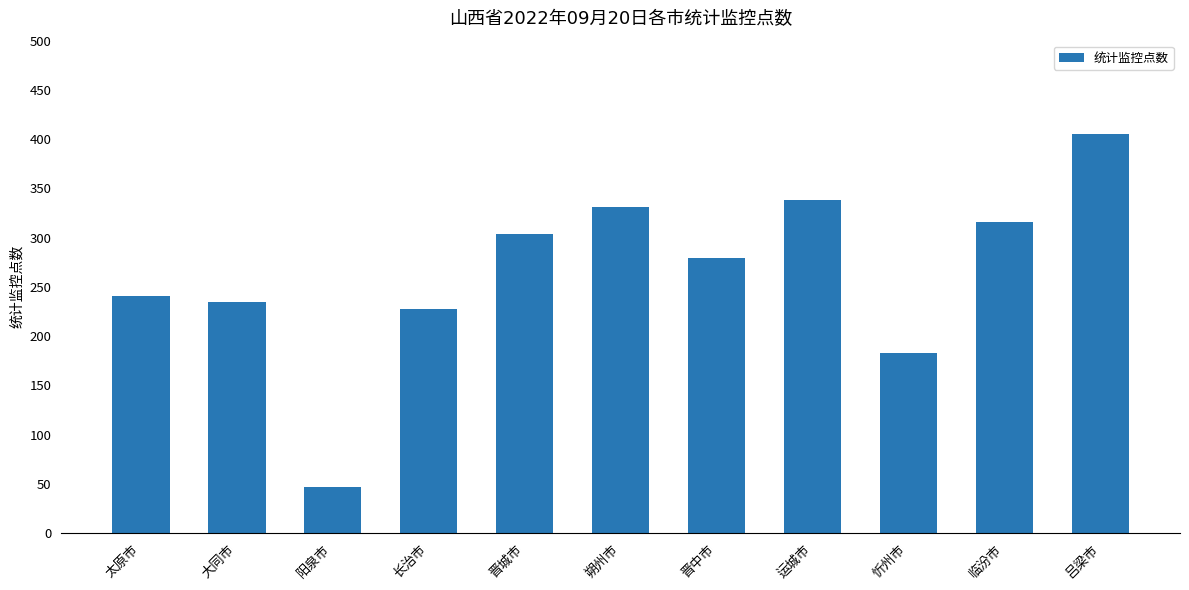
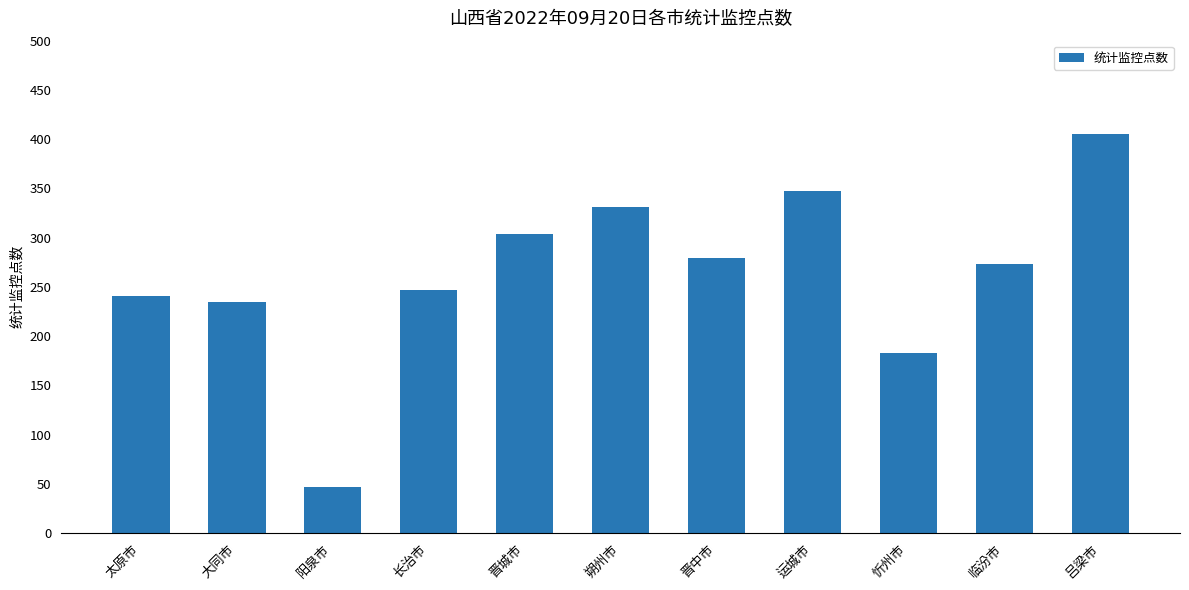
  {
    "太原市": 240,
    "大同市": 240,
    "阳泉市": 50,
-   "长治市": 230,
+   "长治市": 250,
    "晋城市": 300,
    "朔州市": 330,
    "晋中市": 280,
-   "运城市": 340,
+   "运城市": 350,
    "忻州市": 180,
-   "临汾市": 320,
+   "临汾市": 270,
    "吕梁市": 410
  }
